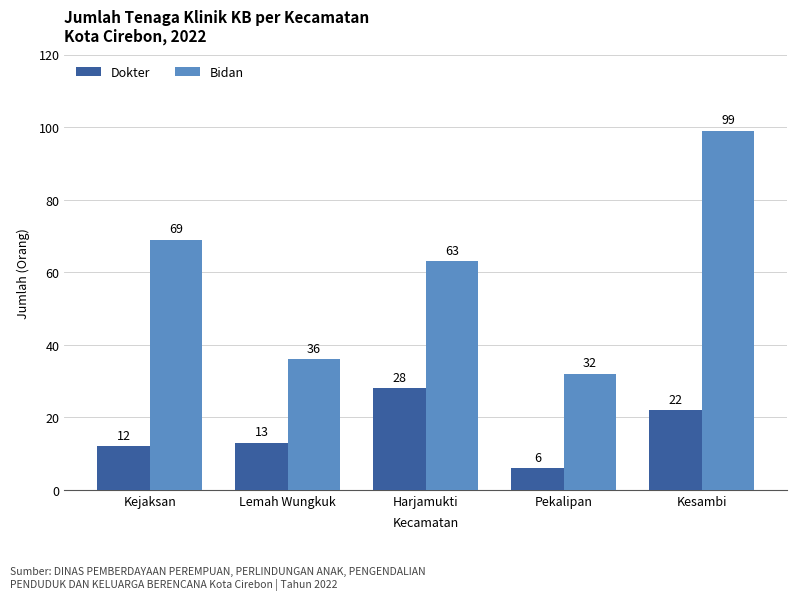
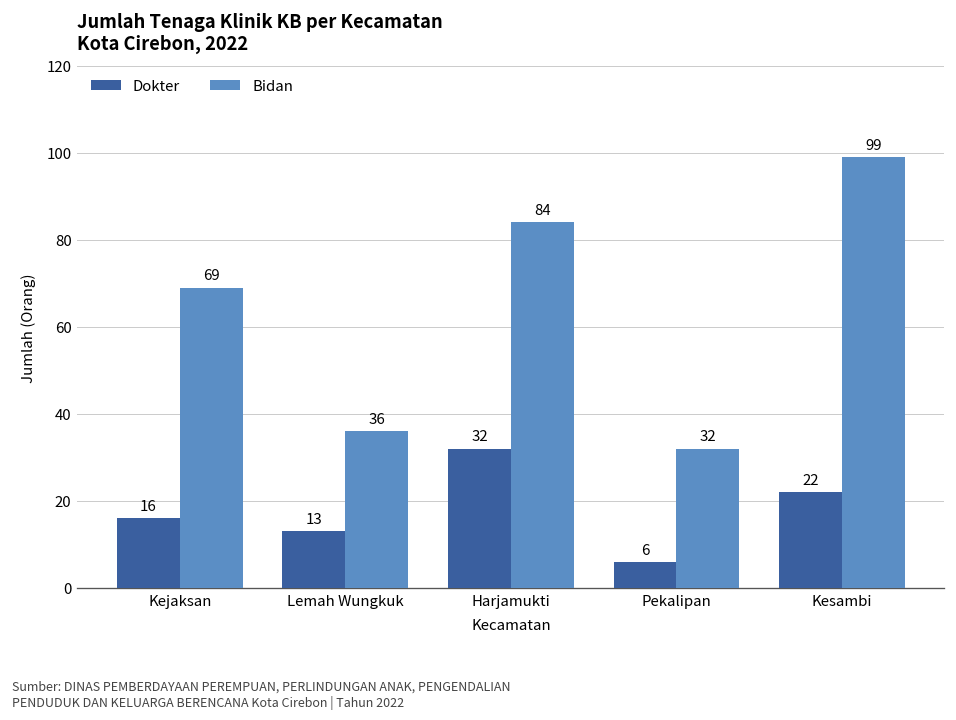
  {
    "Dokter": {
-     "Kejaksan": 12,
+     "Kejaksan": 16,
      "Lemah Wungkuk": 13,
-     "Harjamukti": 28,
+     "Harjamukti": 32,
      "Pekalipan": 6,
      "Kesambi": 22
    },
    "Bidan": {
      "Kejaksan": 69,
      "Lemah Wungkuk": 36,
-     "Harjamukti": 63,
+     "Harjamukti": 84,
      "Pekalipan": 32,
      "Kesambi": 99
    }
  }
